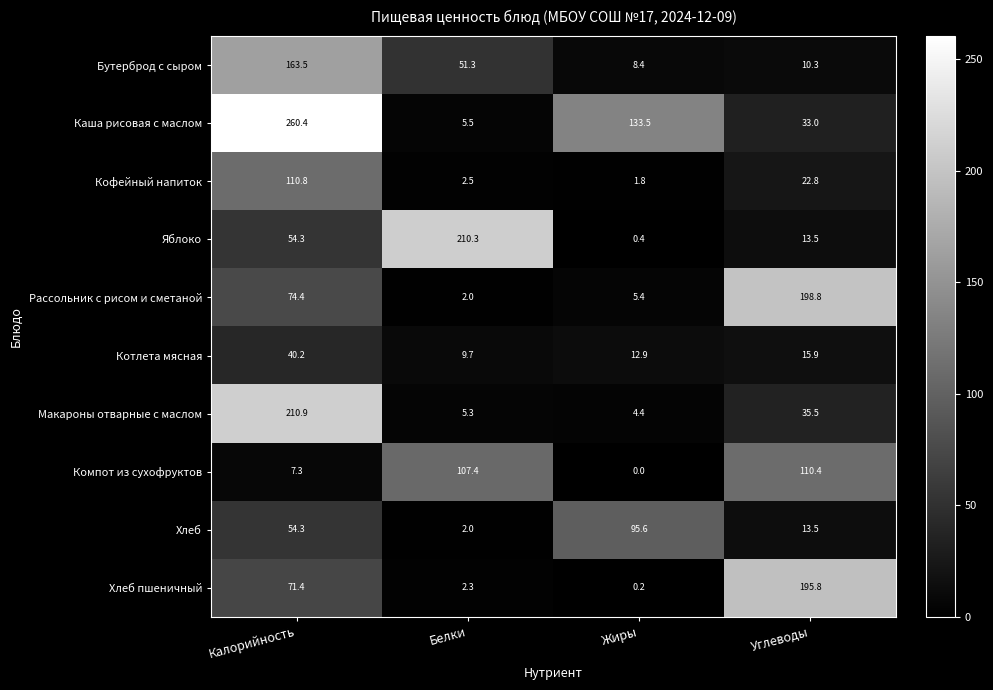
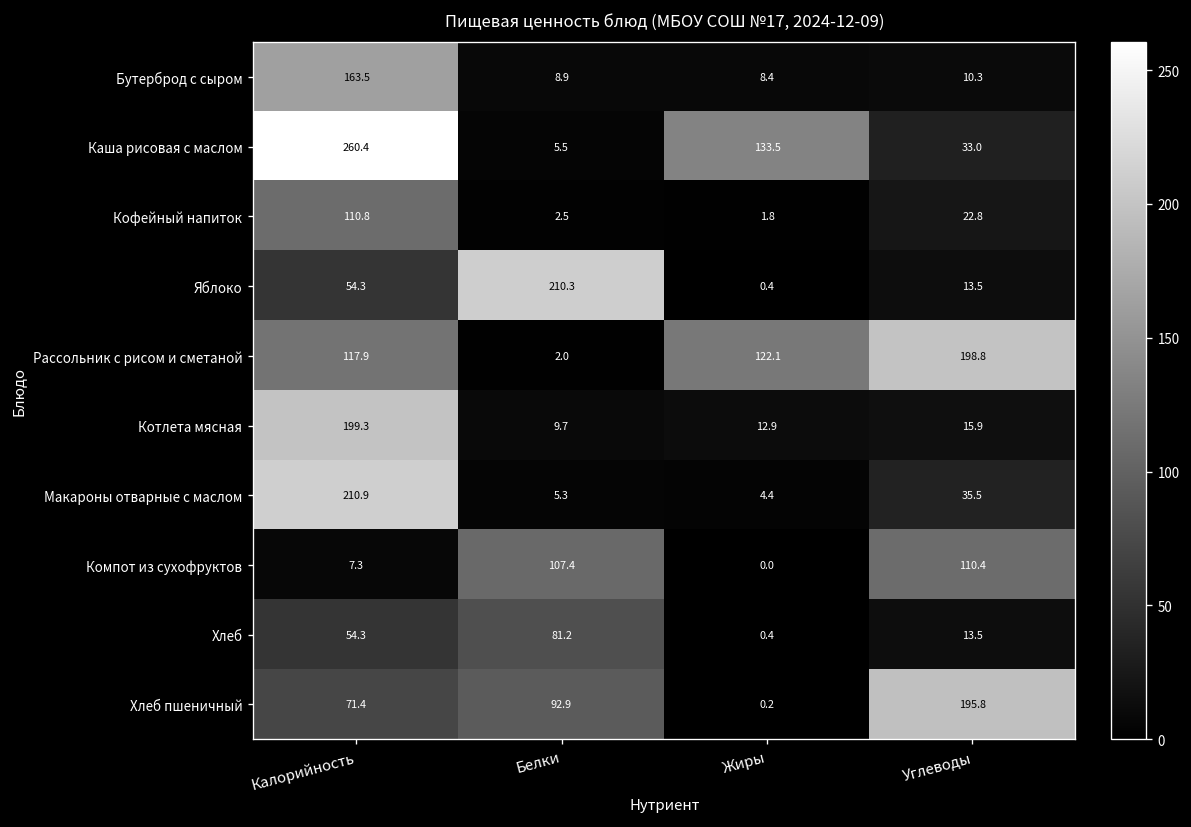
  {
    "Бутерброд с сыром": {
      "Калорийность": 163.5,
-     "Белки": 51.3,
+     "Белки": 8.9,
      "Жиры": 8.4,
      "Углеводы": 10.3
    },
    "Каша рисовая с маслом": {
      "Калорийность": 260.4,
      "Белки": 5.5,
      "Жиры": 133.5,
      "Углеводы": 33.0
    },
    "Кофейный напиток": {
      "Калорийность": 110.8,
      "Белки": 2.5,
      "Жиры": 1.8,
      "Углеводы": 22.8
    },
    "Яблоко": {
      "Калорийность": 54.3,
      "Белки": 210.3,
      "Жиры": 0.4,
      "Углеводы": 13.5
    },
    "Рассольник с рисом и сметаной": {
-     "Калорийность": 74.4,
+     "Калорийность": 117.9,
      "Белки": 2.0,
-     "Жиры": 5.4,
+     "Жиры": 122.1,
      "Углеводы": 198.8
    },
    "Котлета мясная": {
-     "Калорийность": 40.2,
+     "Калорийность": 199.3,
      "Белки": 9.7,
      "Жиры": 12.9,
      "Углеводы": 15.9
    },
    "Макароны отварные с маслом": {
      "Калорийность": 210.9,
      "Белки": 5.3,
      "Жиры": 4.4,
      "Углеводы": 35.5
    },
    "Компот из сухофруктов": {
      "Калорийность": 7.3,
      "Белки": 107.4,
      "Жиры": 0.0,
      "Углеводы": 110.4
    },
    "Хлеб": {
      "Калорийность": 54.3,
-     "Белки": 2.0,
-     "Жиры": 95.6,
+     "Белки": 81.2,
+     "Жиры": 0.4,
      "Углеводы": 13.5
    },
    "Хлеб пшеничный": {
      "Калорийность": 71.4,
-     "Белки": 2.3,
+     "Белки": 92.9,
      "Жиры": 0.2,
      "Углеводы": 195.8
    }
  }
